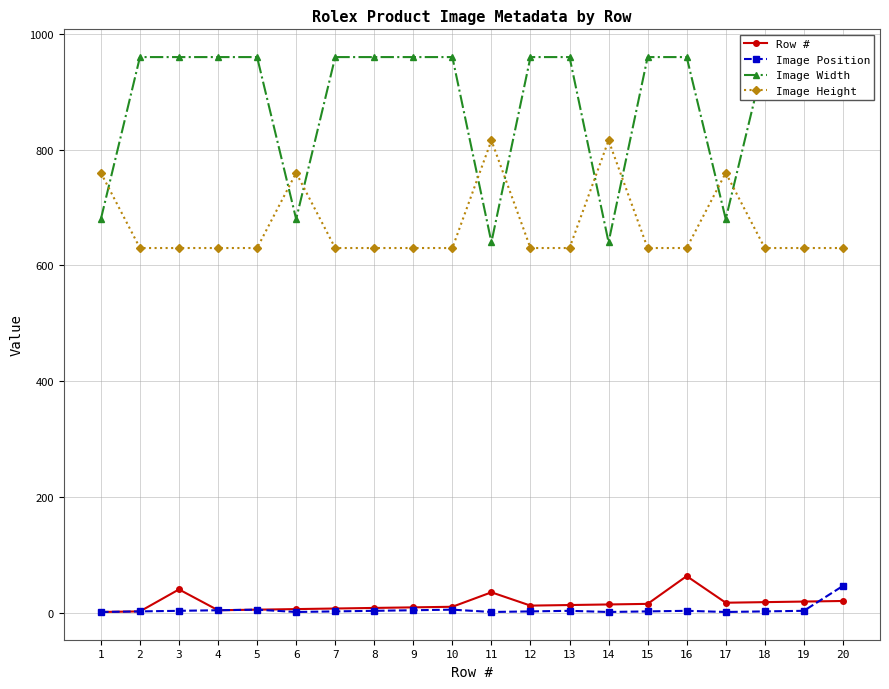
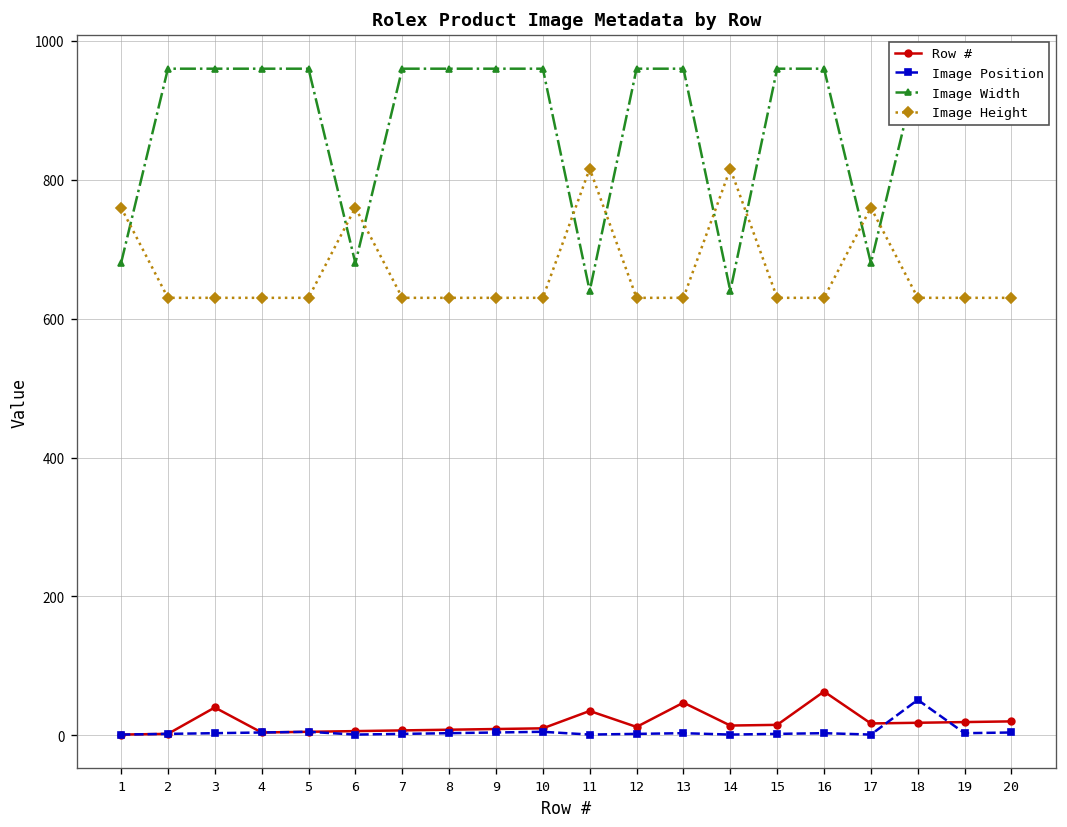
  {
    "Row #": {
      "3": 40,
      "6": 10,
      "7": 10,
      "8": 10,
      "9": 10,
      "10": 10,
      "11": 40,
      "12": 10,
-     "13": 10,
+     "13": 50,
      "14": 10,
      "15": 20,
      "16": 60,
      "17": 20,
      "18": 20,
      "19": 20,
      "20": 20
    },
    "Image Position": {
      "3": 0,
      "6": 0,
      "7": 0,
      "8": 0,
      "9": 0,
      "10": 10,
      "11": 0,
      "12": 0,
      "13": 0,
      "14": 0,
      "15": 0,
      "16": 0,
      "17": 0,
-     "18": 0,
+     "18": 50,
      "19": 0,
-     "20": 50
+     "20": 0
    },
    "Image Width": {
      "1": 680,
      "2": 960,
      "3": 960,
      "4": 960,
      "5": 960,
      "6": 680,
      "7": 960,
      "8": 960,
      "9": 960,
      "10": 960,
      "11": 640,
      "12": 960,
      "13": 960,
      "14": 640,
      "15": 960,
      "16": 960,
      "17": 680
    },
    "Image Height": {
      "1": 760,
      "2": 630,
      "3": 630,
      "4": 630,
      "5": 630,
      "6": 760,
      "7": 630,
      "8": 630,
      "9": 630,
      "10": 630,
      "11": 820,
      "12": 630,
      "13": 630,
      "14": 820,
      "15": 630,
      "16": 630,
      "17": 760,
      "18": 630,
      "19": 630,
      "20": 630
    }
  }
